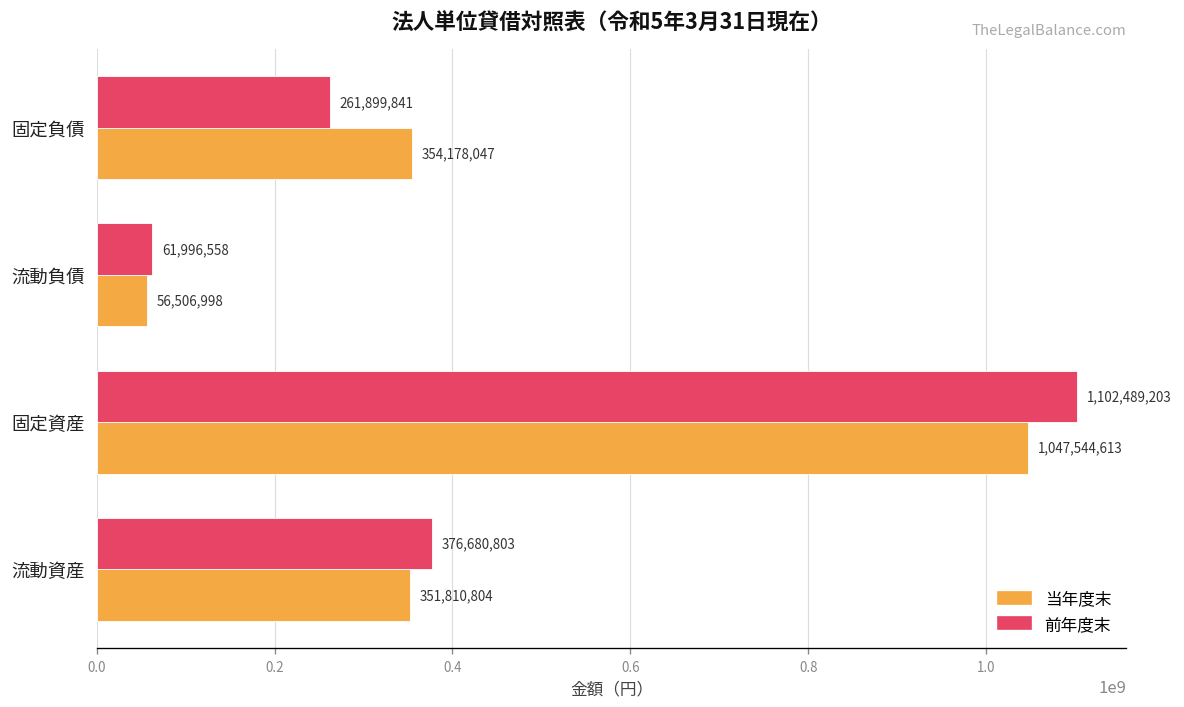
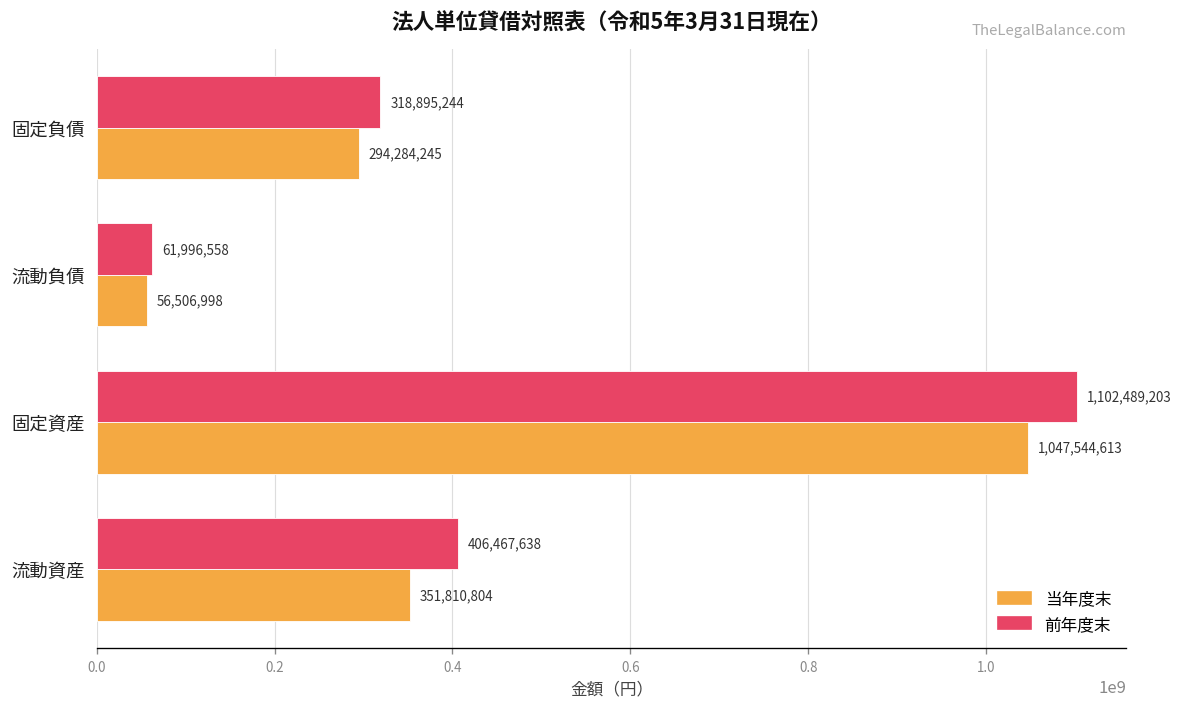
  {
    "当年度末": {
-     "固定負債": "354,178,047",
+     "固定負債": "294,284,245",
      "流動負債": "56,506,998",
      "固定資産": "1,047,544,613",
      "流動資産": "351,810,804"
    },
    "前年度末": {
-     "固定負債": "261,899,841",
+     "固定負債": "318,895,244",
      "流動負債": "61,996,558",
      "固定資産": "1,102,489,203",
-     "流動資産": "376,680,803"
+     "流動資産": "406,467,638"
    }
  }
